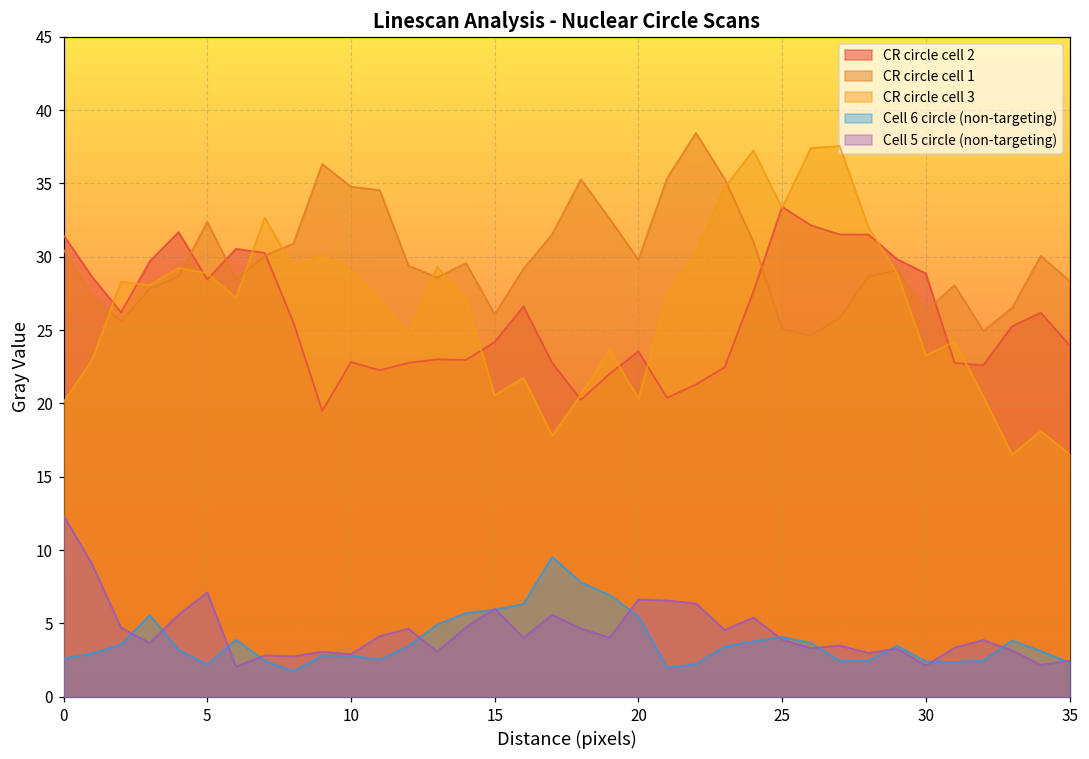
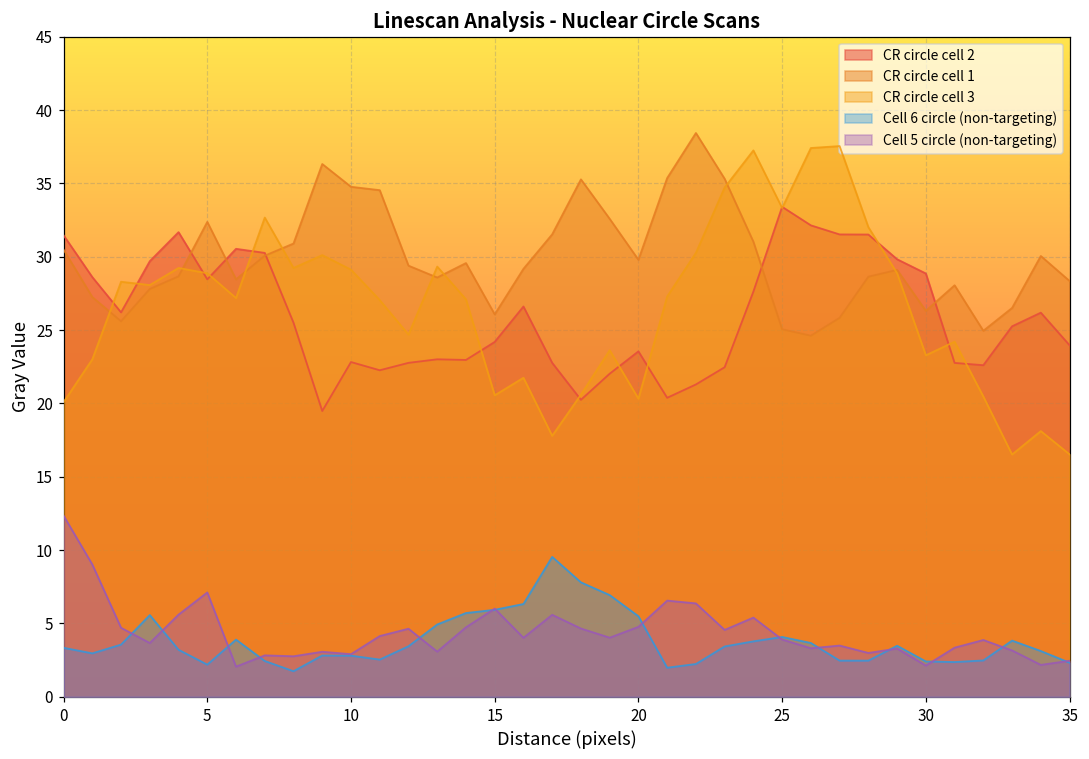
  {
    "Cell 6 circle (non-targeting)": {
-     "0": 2.6,
+     "0": 3.3,
      "5": 2.2,
      "20": 5.5,
      "30": 2.4
    },
    "Cell 5 circle (non-targeting)": {
      "0": 12.4,
      "5": 7.1,
-     "20": 6.6,
+     "20": 4.8,
      "30": 2.1
    }
  }
